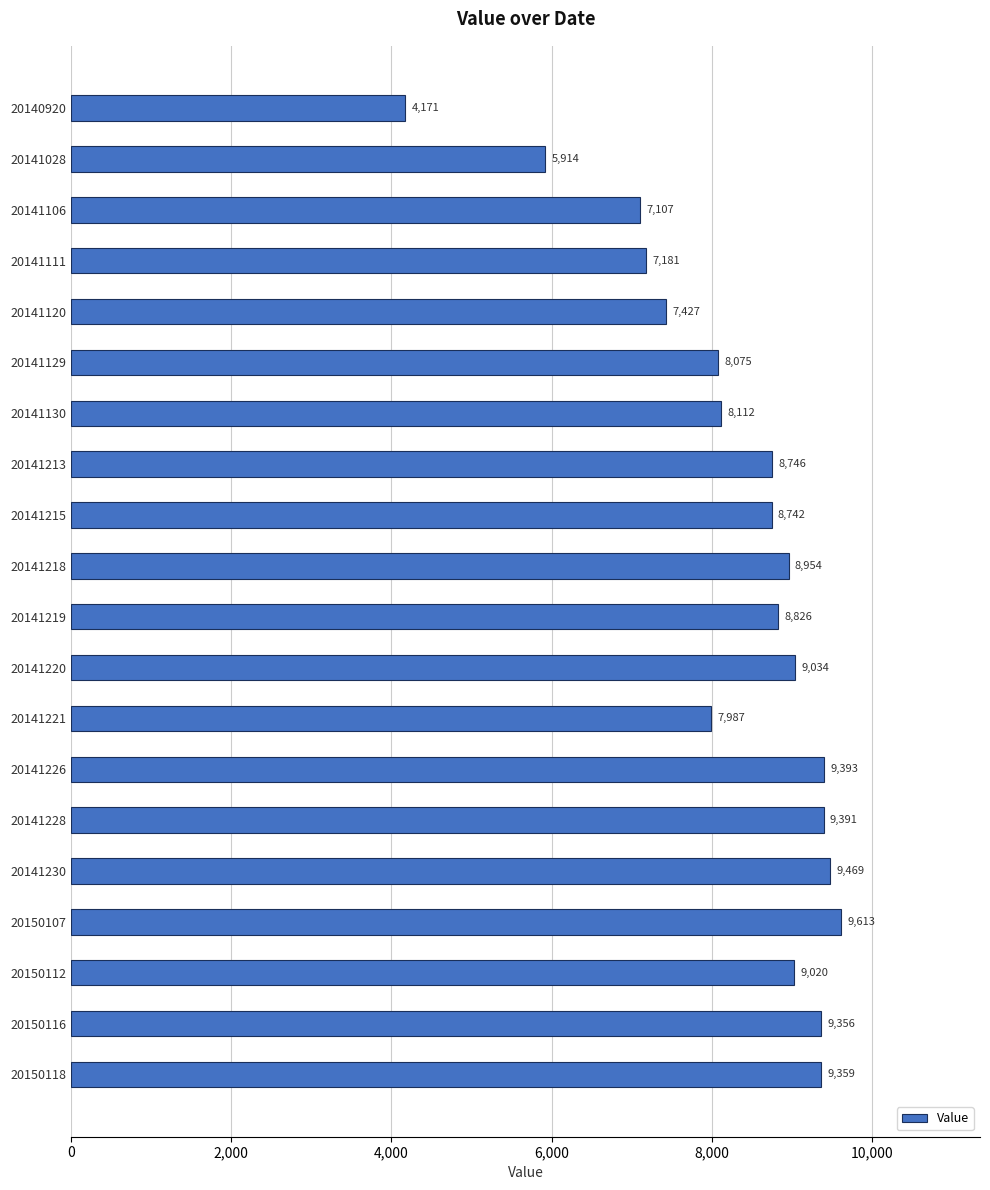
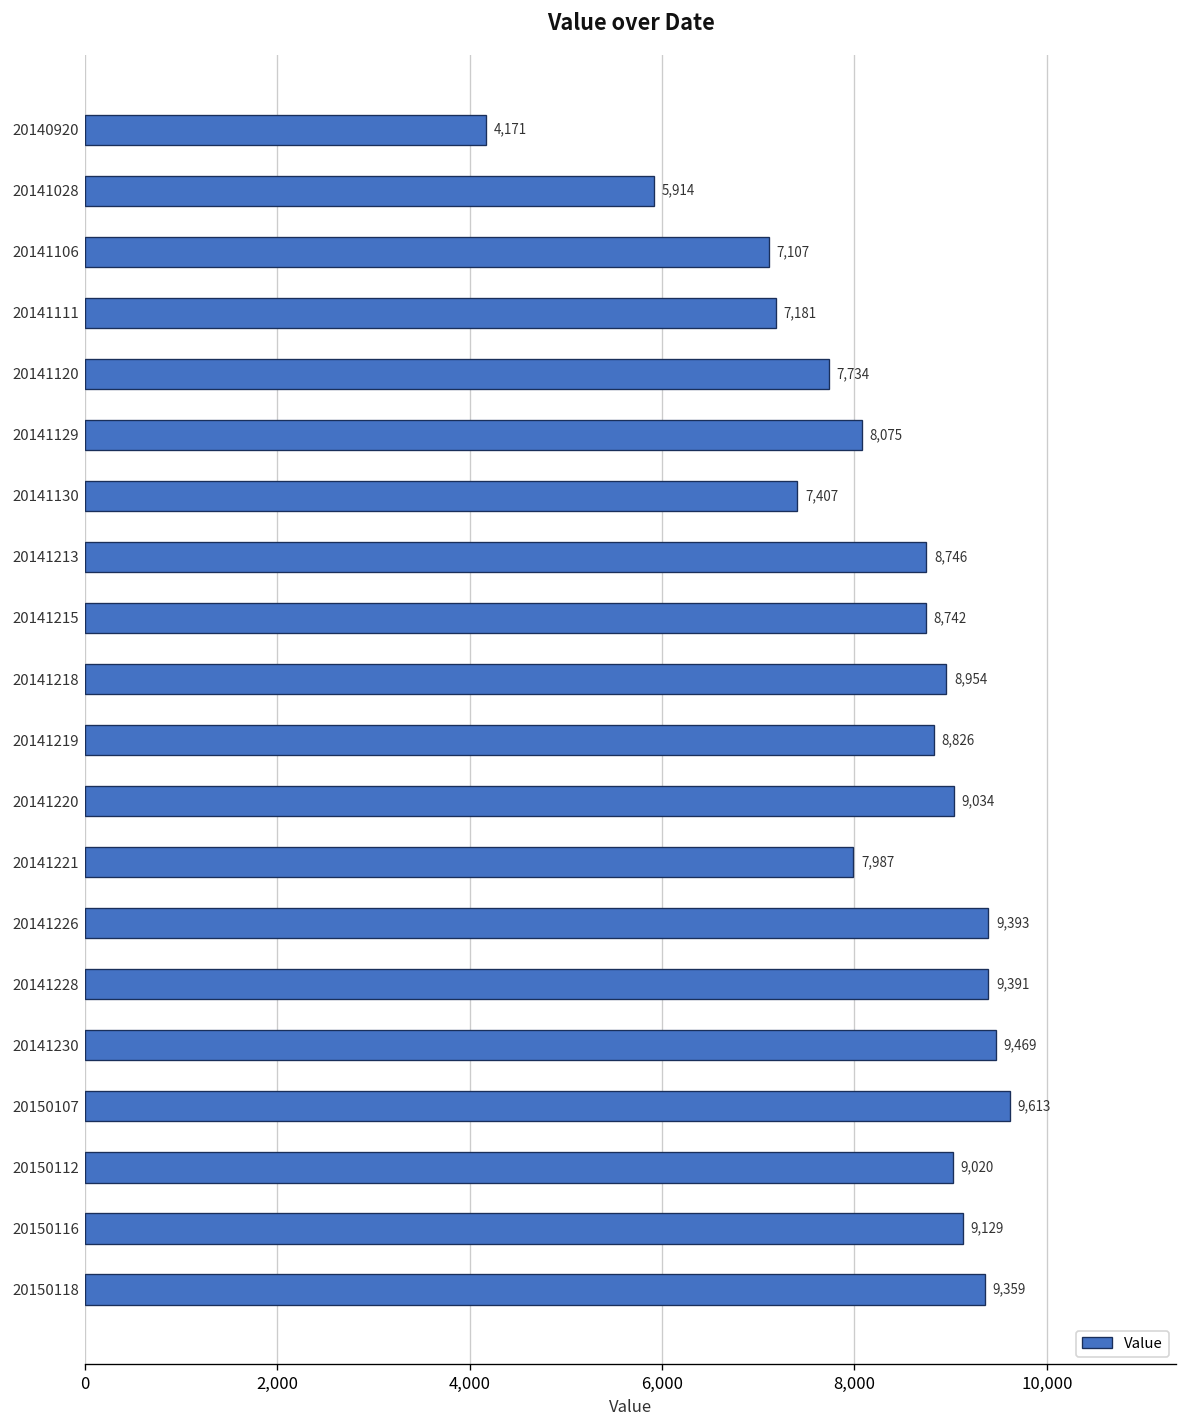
  {
    "20140920": "4,171",
    "20141028": "5,914",
    "20141106": "7,107",
    "20141111": "7,181",
-   "20141120": "7,427",
+   "20141120": "7,734",
    "20141129": "8,075",
-   "20141130": "8,112",
+   "20141130": "7,407",
    "20141213": "8,746",
    "20141215": "8,742",
    "20141218": "8,954",
    "20141219": "8,826",
    "20141220": "9,034",
    "20141221": "7,987",
    "20141226": "9,393",
    "20141228": "9,391",
    "20141230": "9,469",
    "20150107": "9,613",
    "20150112": "9,020",
-   "20150116": "9,356",
+   "20150116": "9,129",
    "20150118": "9,359"
  }
